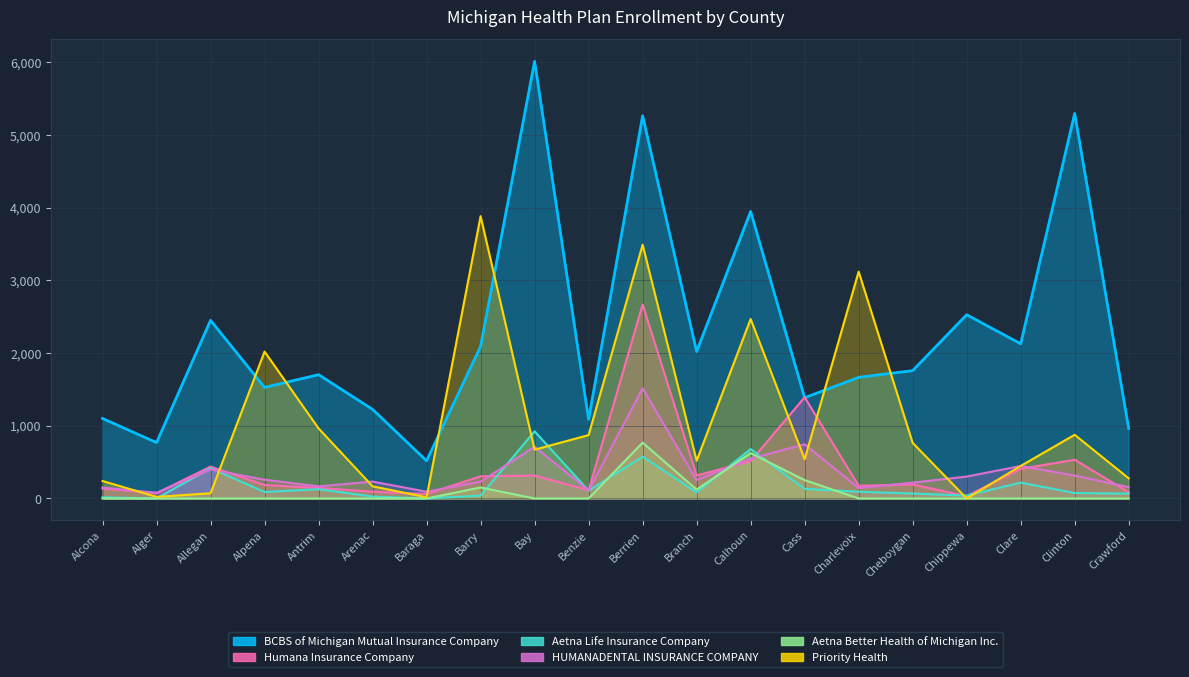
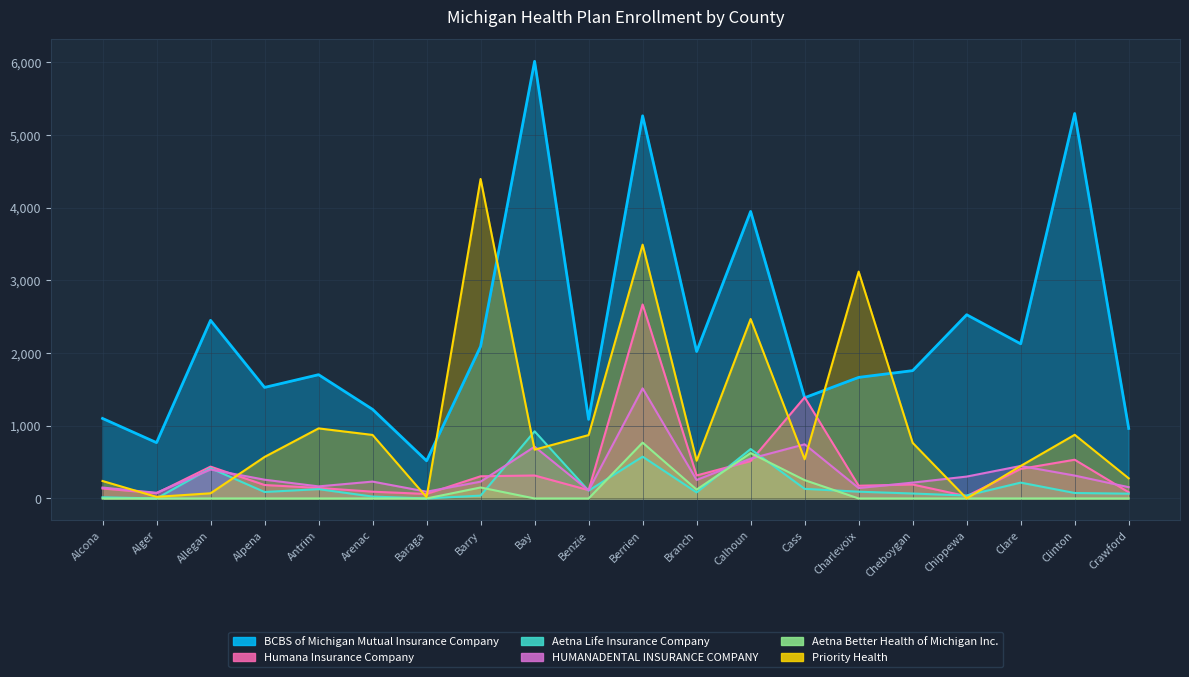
  {
    "Priority Health": {
      "Alcona": "200",
      "Allegan": "100",
-     "Alpena": "2,000",
+     "Alpena": "600",
      "Antrim": "1,000",
-     "Arenac": "200",
-     "Barry": "3,900",
+     "Arenac": "900",
+     "Barry": "4,400",
      "Bay": "700",
      "Benzie": "900",
      "Berrien": "3,500",
      "Branch": "500",
      "Calhoun": "2,500",
      "Cass": "500",
      "Charlevoix": "3,100",
      "Cheboygan": "800",
      "Clinton": "900",
      "Crawford": "300"
    }
  }
